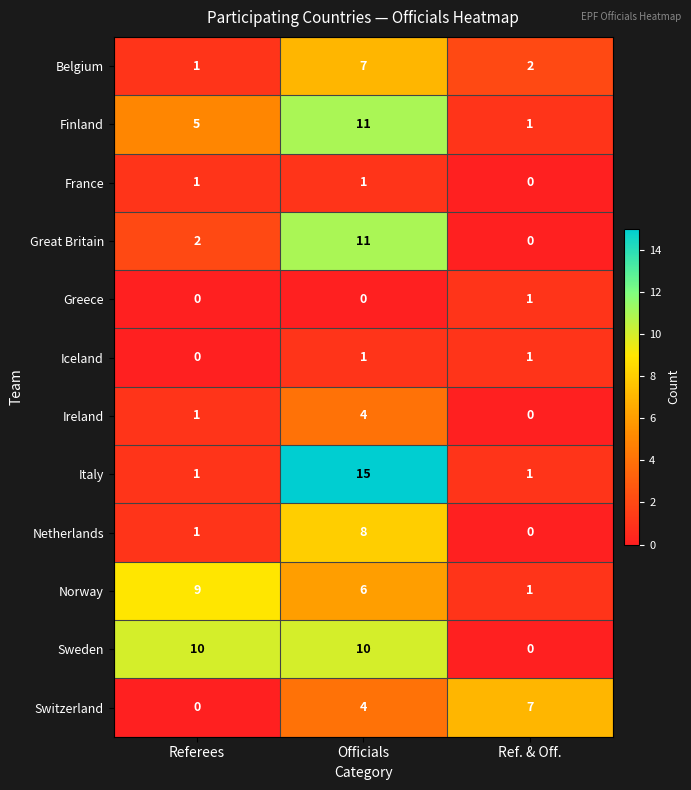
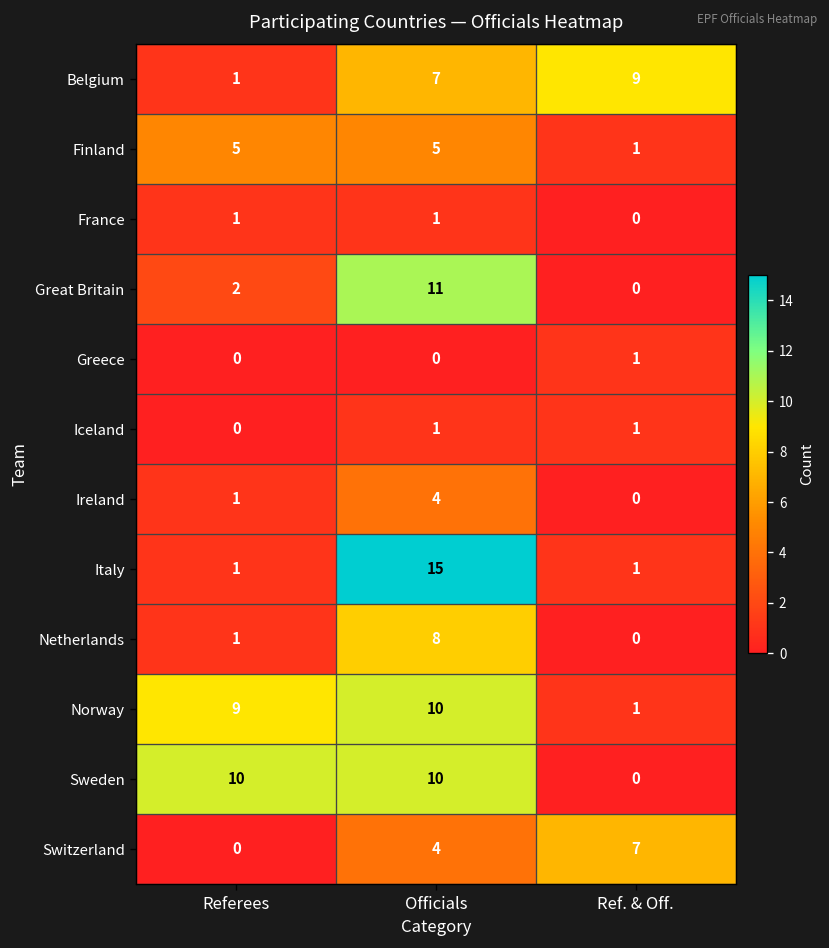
  {
    "Belgium": {
      "Referees": 1,
      "Officials": 7,
-     "Ref. & Off.": 2
+     "Ref. & Off.": 9
    },
    "Finland": {
      "Referees": 5,
-     "Officials": 11,
+     "Officials": 5,
      "Ref. & Off.": 1
    },
    "France": {
      "Referees": 1,
      "Officials": 1,
      "Ref. & Off.": 0
    },
    "Great Britain": {
      "Referees": 2,
      "Officials": 11,
      "Ref. & Off.": 0
    },
    "Greece": {
      "Referees": 0,
      "Officials": 0,
      "Ref. & Off.": 1
    },
    "Iceland": {
      "Referees": 0,
      "Officials": 1,
      "Ref. & Off.": 1
    },
    "Ireland": {
      "Referees": 1,
      "Officials": 4,
      "Ref. & Off.": 0
    },
    "Italy": {
      "Referees": 1,
      "Officials": 15,
      "Ref. & Off.": 1
    },
    "Netherlands": {
      "Referees": 1,
      "Officials": 8,
      "Ref. & Off.": 0
    },
    "Norway": {
      "Referees": 9,
-     "Officials": 6,
+     "Officials": 10,
      "Ref. & Off.": 1
    },
    "Sweden": {
      "Referees": 10,
      "Officials": 10,
      "Ref. & Off.": 0
    },
    "Switzerland": {
      "Referees": 0,
      "Officials": 4,
      "Ref. & Off.": 7
    }
  }
